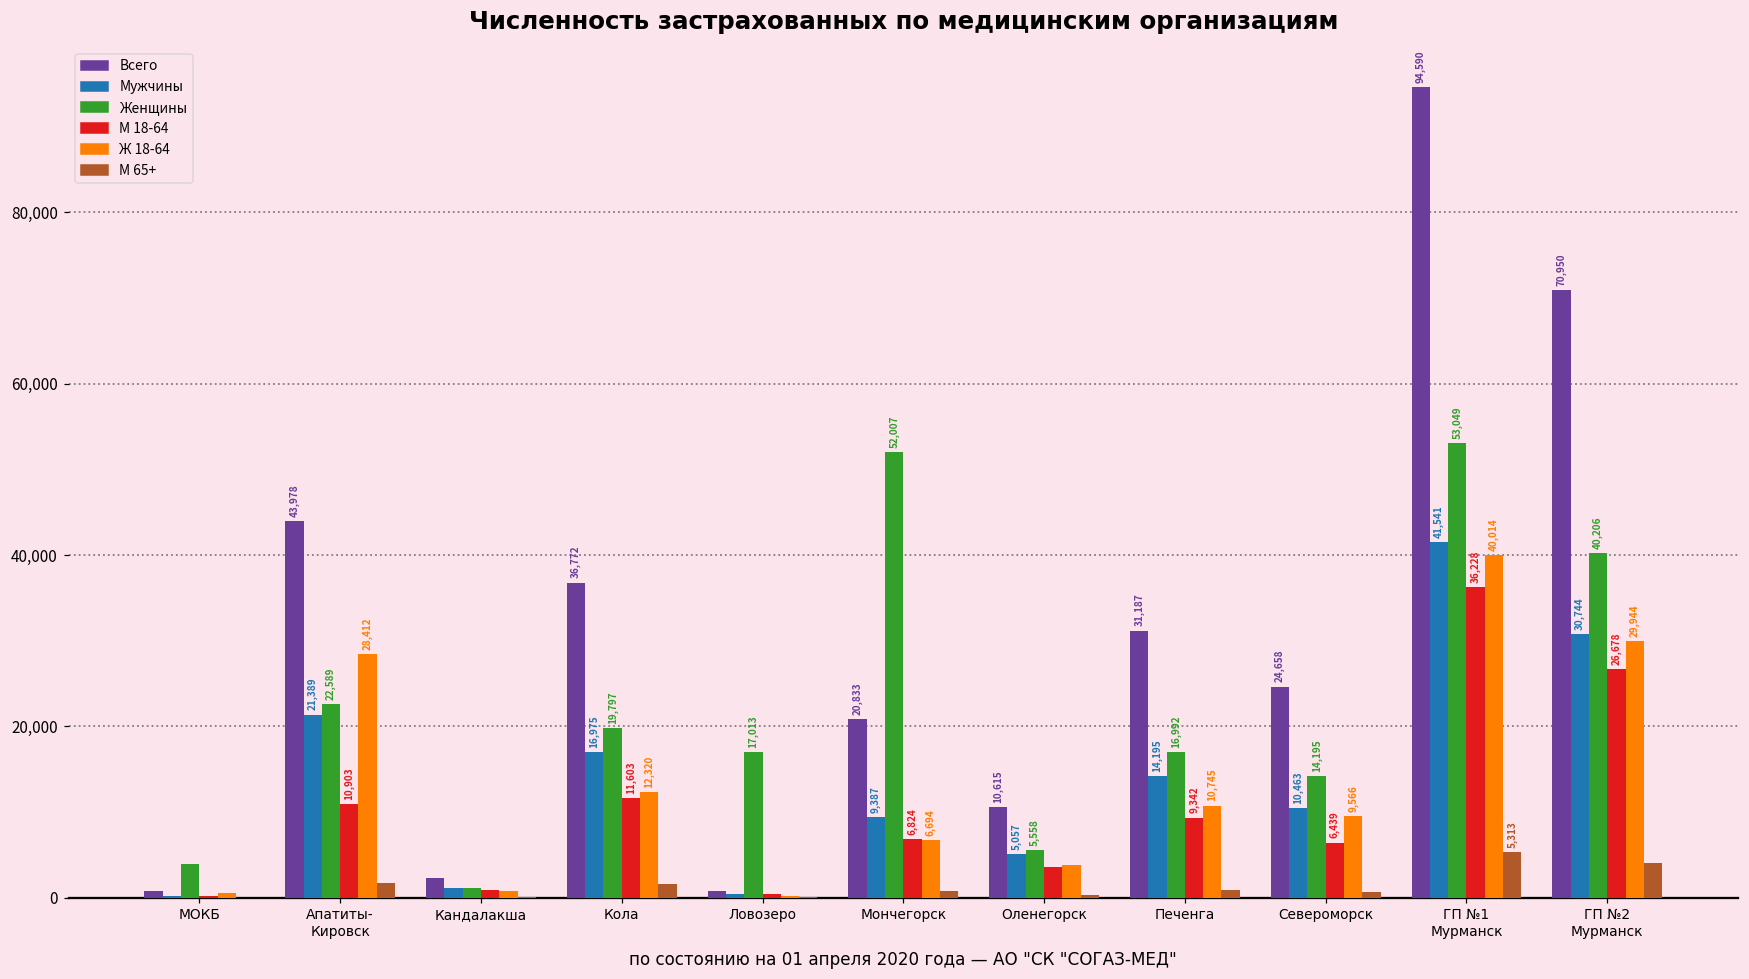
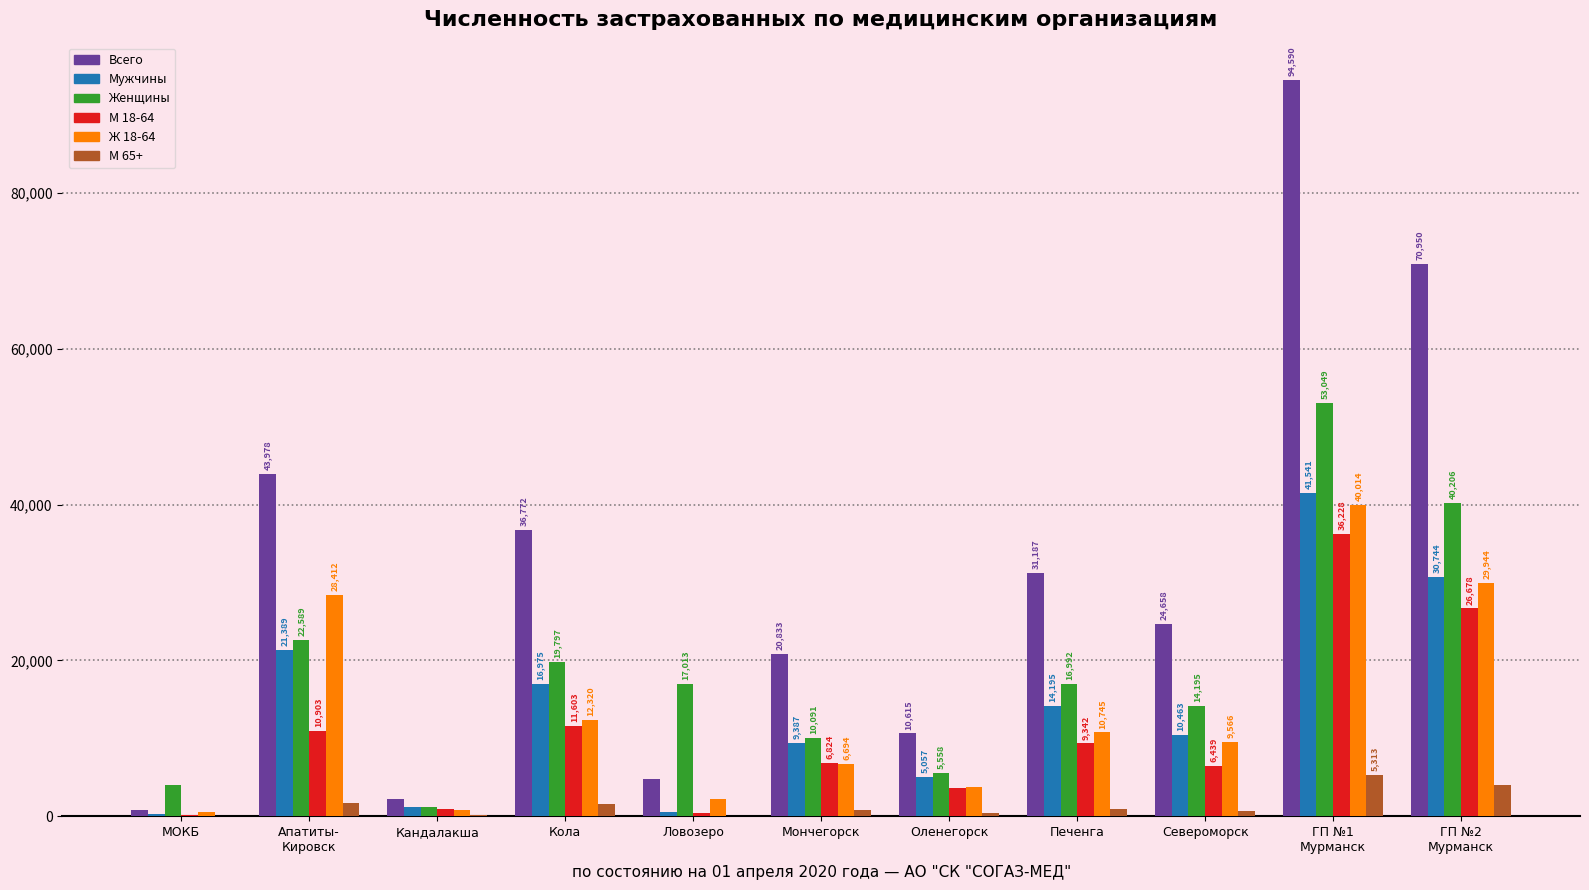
  {
    "Всего": {
      "МОКБ": "1,000",
      "Кандалакша": "2,000",
-     "Ловозеро": "1,000"
+     "Ловозеро": "5,000"
    },
    "Мужчины": {
      "Апатиты- Кировск": "21,389",
      "Кола": "16,975",
      "Мончегорск": "9,387",
      "Оленегорск": "5,057",
      "Печенга": "14,195",
      "Североморск": "10,463",
      "ГП №1 Мурманск": "41,541",
      "ГП №2 Мурманск": "30,744"
    },
    "Женщины": {
      "Апатиты- Кировск": "22,589",
      "Кола": "19,797",
      "Ловозеро": "17,013",
-     "Мончегорск": "52,007",
+     "Мончегорск": "10,091",
      "Оленегорск": "5,558",
      "Печенга": "16,992",
      "Североморск": "14,195",
      "ГП №1 Мурманск": "53,049",
      "ГП №2 Мурманск": "40,206"
    },
    "М 18-64": {
      "Апатиты- Кировск": "10,903",
      "Кола": "11,603",
      "Мончегорск": "6,824",
      "Печенга": "9,342",
      "Североморск": "6,439",
      "ГП №1 Мурманск": "36,228",
      "ГП №2 Мурманск": "26,678"
    },
    "Ж 18-64": {
      "МОКБ": "1,000",
      "Кандалакша": "1,000",
-     "Ловозеро": "0",
+     "Ловозеро": "2,000",
      "Оленегорск": "4,000"
    },
    "М 65+": {
      "ГП №1 Мурманск": "5,313"
    }
  }
